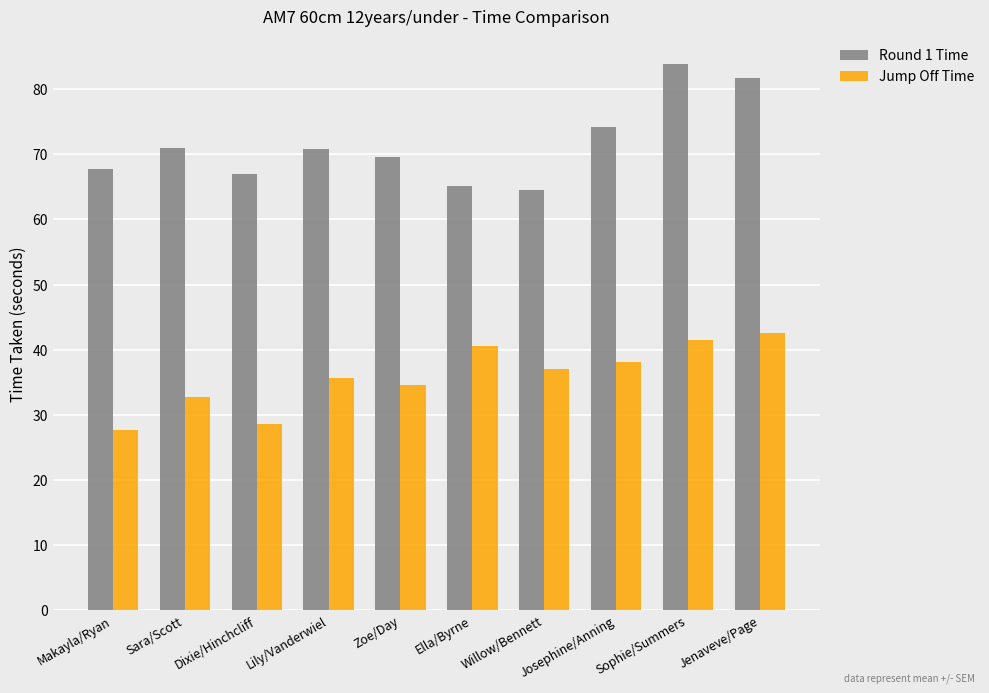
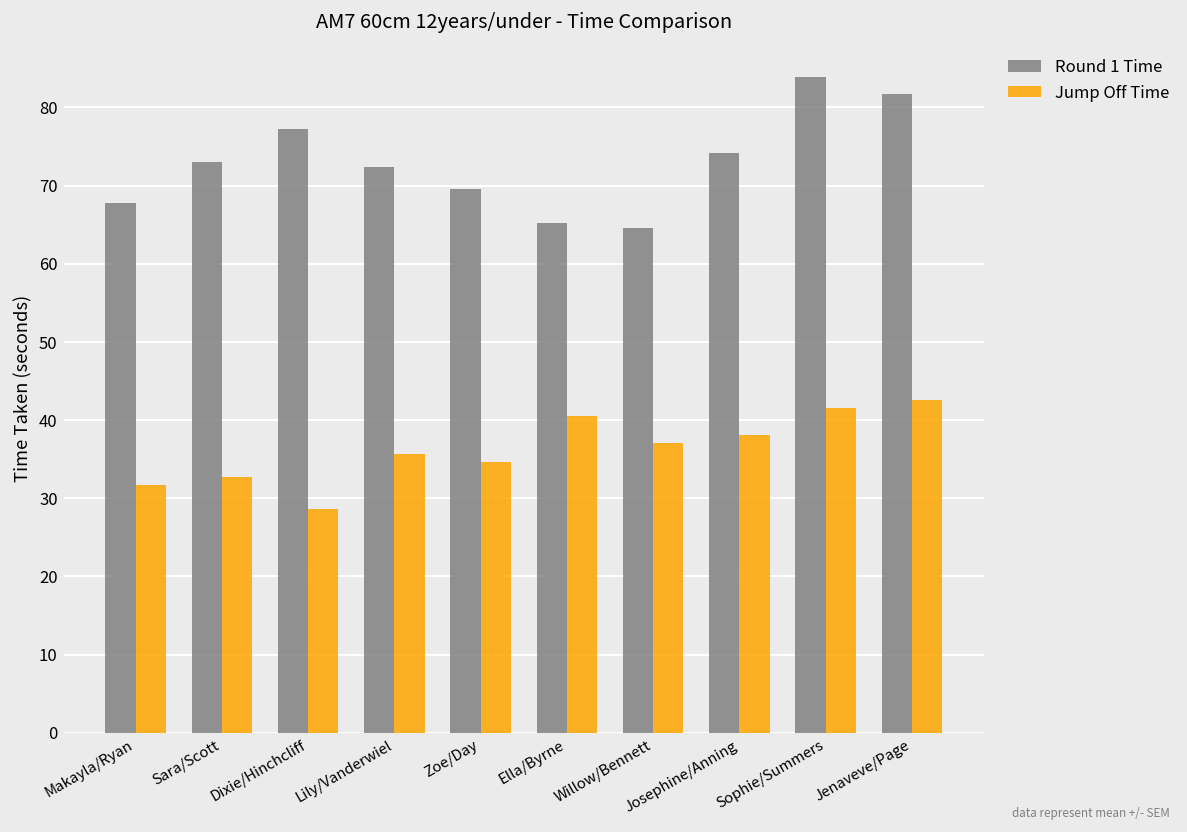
  {
    "Round 1 Time": {
      "Makayla/Ryan": 68,
-     "Sara/Scott": 71,
-     "Dixie/Hinchcliff": 67,
-     "Lily/Vanderwiel": 71,
+     "Sara/Scott": 73,
+     "Dixie/Hinchcliff": 77,
+     "Lily/Vanderwiel": 72,
      "Zoe/Day": 70,
      "Ella/Byrne": 65,
      "Willow/Bennett": 65,
      "Josephine/Anning": 74,
      "Sophie/Summers": 84,
      "Jenaveve/Page": 82
    },
    "Jump Off Time": {
-     "Makayla/Ryan": 28,
+     "Makayla/Ryan": 32,
      "Sara/Scott": 33,
      "Dixie/Hinchcliff": 29,
      "Lily/Vanderwiel": 36,
      "Zoe/Day": 35,
      "Ella/Byrne": 41,
      "Willow/Bennett": 37,
      "Josephine/Anning": 38,
      "Sophie/Summers": 42,
      "Jenaveve/Page": 43
    }
  }
